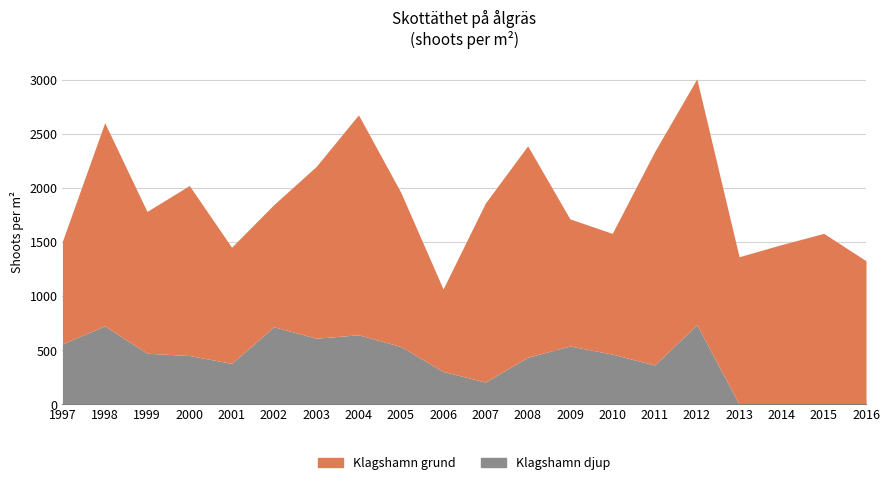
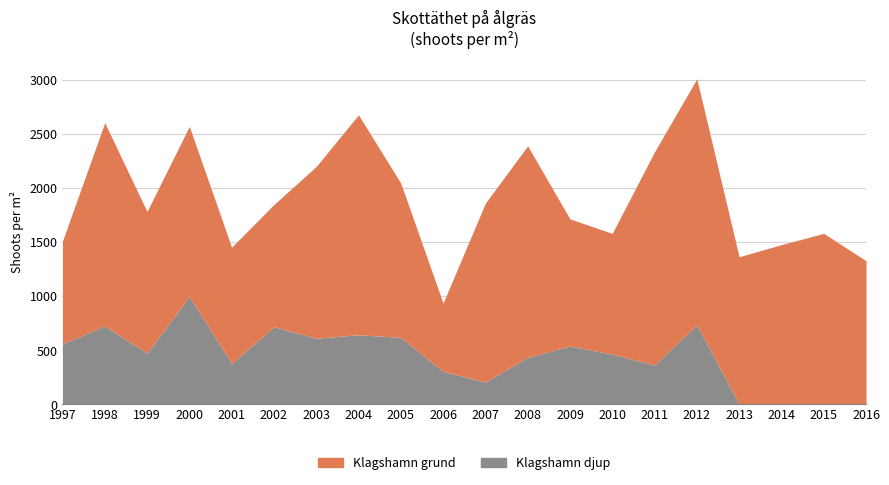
  {
    "Klagshamn djup": {
-     "2000": 450,
-     "2005": 530
+     "2000": 1000,
+     "2005": 620
    },
    "Klagshamn grund": {
      "1997": 950,
      "1998": 1880,
      "1999": 1310,
      "2000": 1570,
      "2001": 1080,
      "2002": 1130,
      "2003": 1590,
      "2004": 2040,
      "2005": 1430,
-     "2006": 760,
+     "2006": 630,
      "2007": 1660,
      "2008": 1960,
      "2009": 1180,
      "2010": 1120,
      "2011": 1970,
      "2012": 2280,
      "2013": 1370,
      "2014": 1480,
      "2015": 1580,
      "2016": 1330
    }
  }
